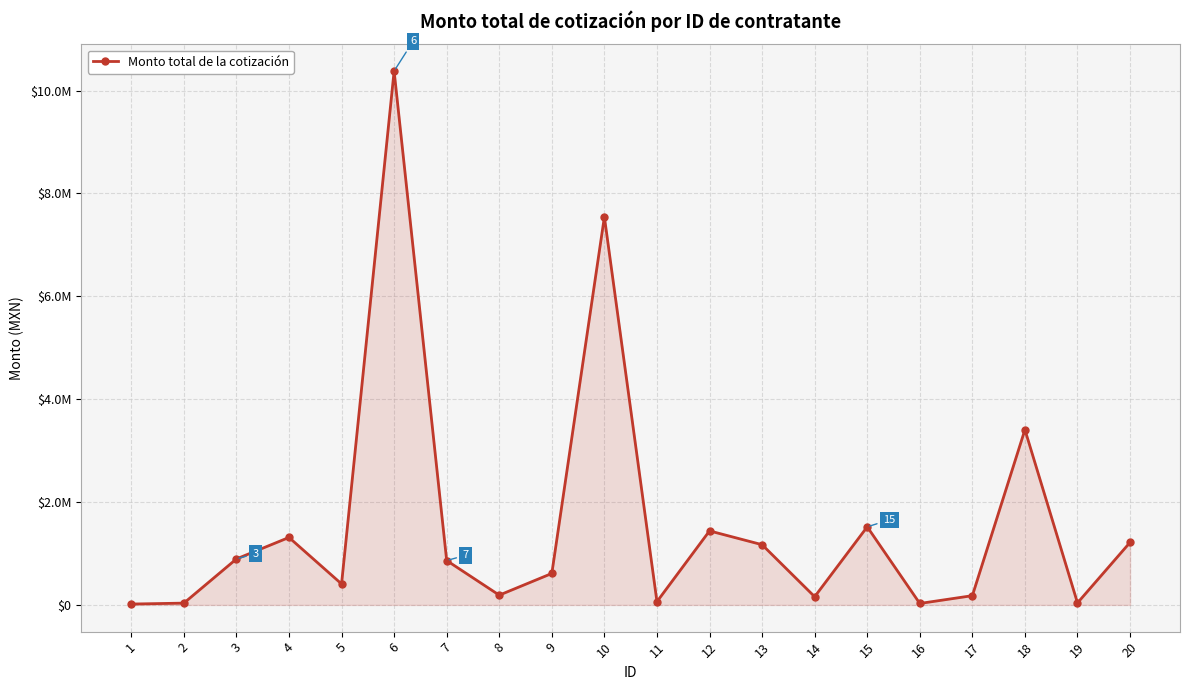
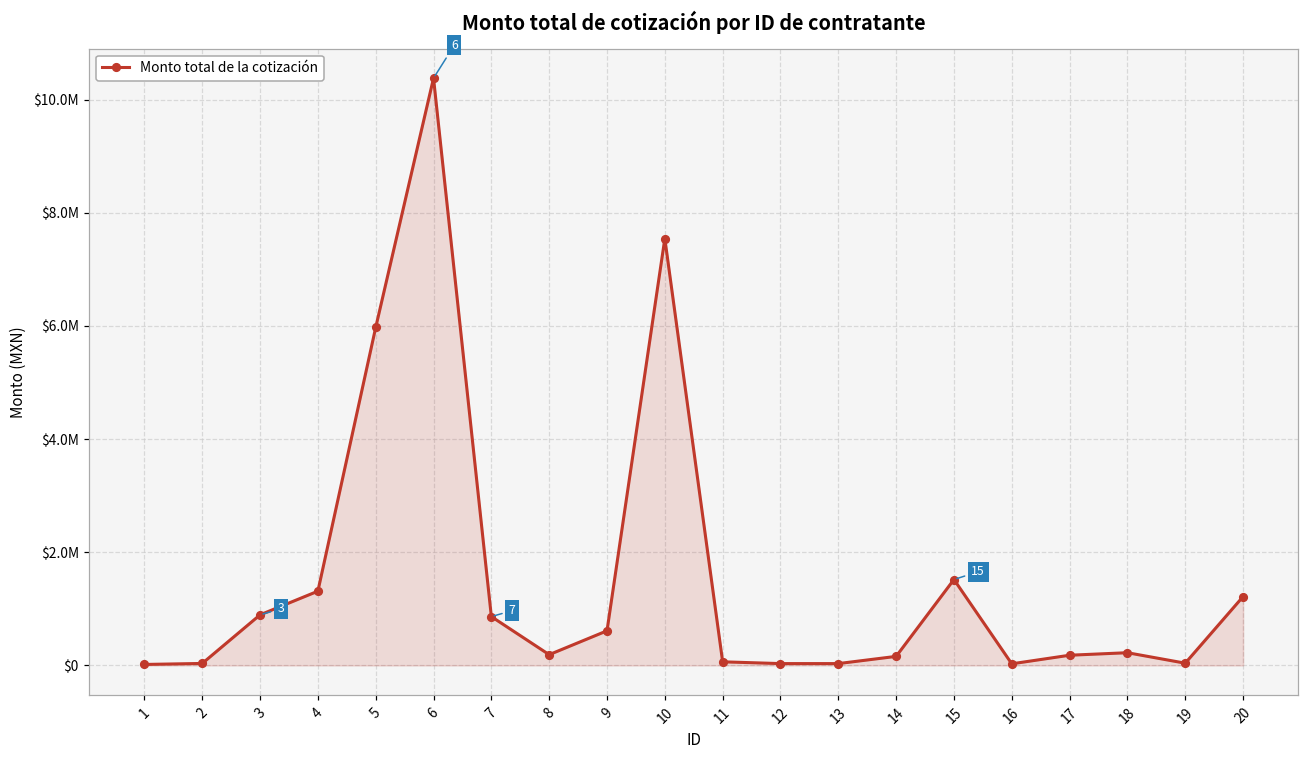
  {
    "1": "$0",
    "2": "$0",
    "4": "$1300000",
-   "5": "$400000",
+   "5": "$6000000",
    "6": "$10400000",
    "8": "$200000",
    "9": "$600000",
    "10": "$7500000",
    "11": "$100000",
-   "12": "$1400000",
-   "13": "$1200000",
+   "12": "$0",
+   "13": "$0",
    "14": "$200000",
    "16": "$0",
    "17": "$200000",
-   "18": "$3400000",
+   "18": "$200000",
    "19": "$0",
    "20": "$1200000"
  }
